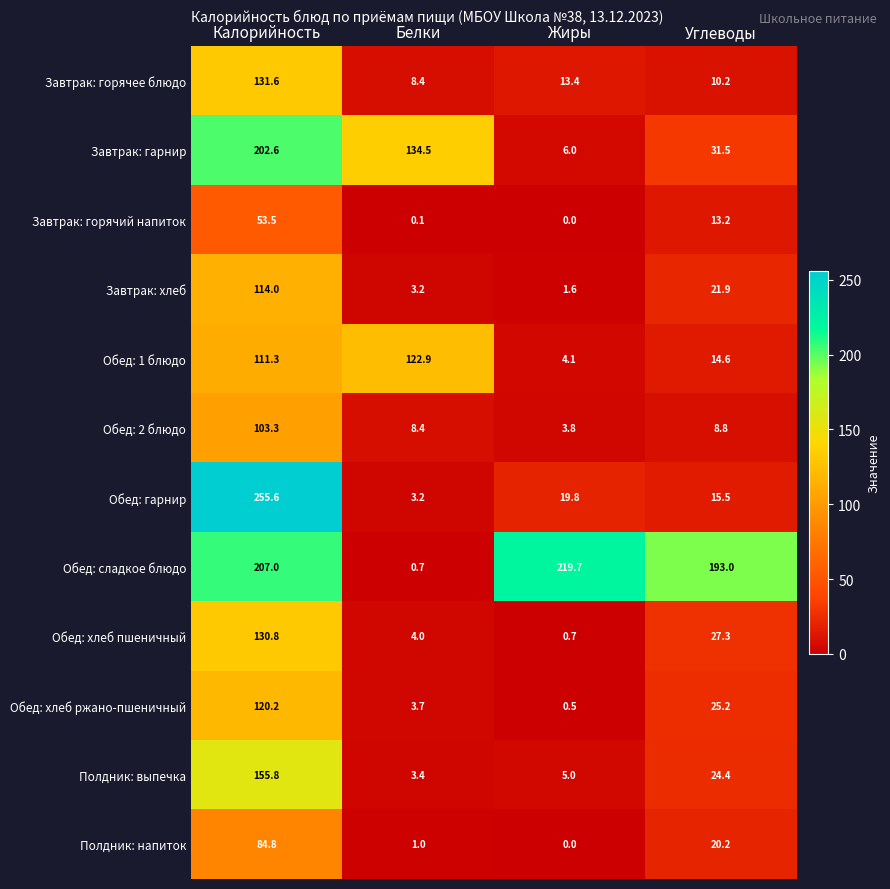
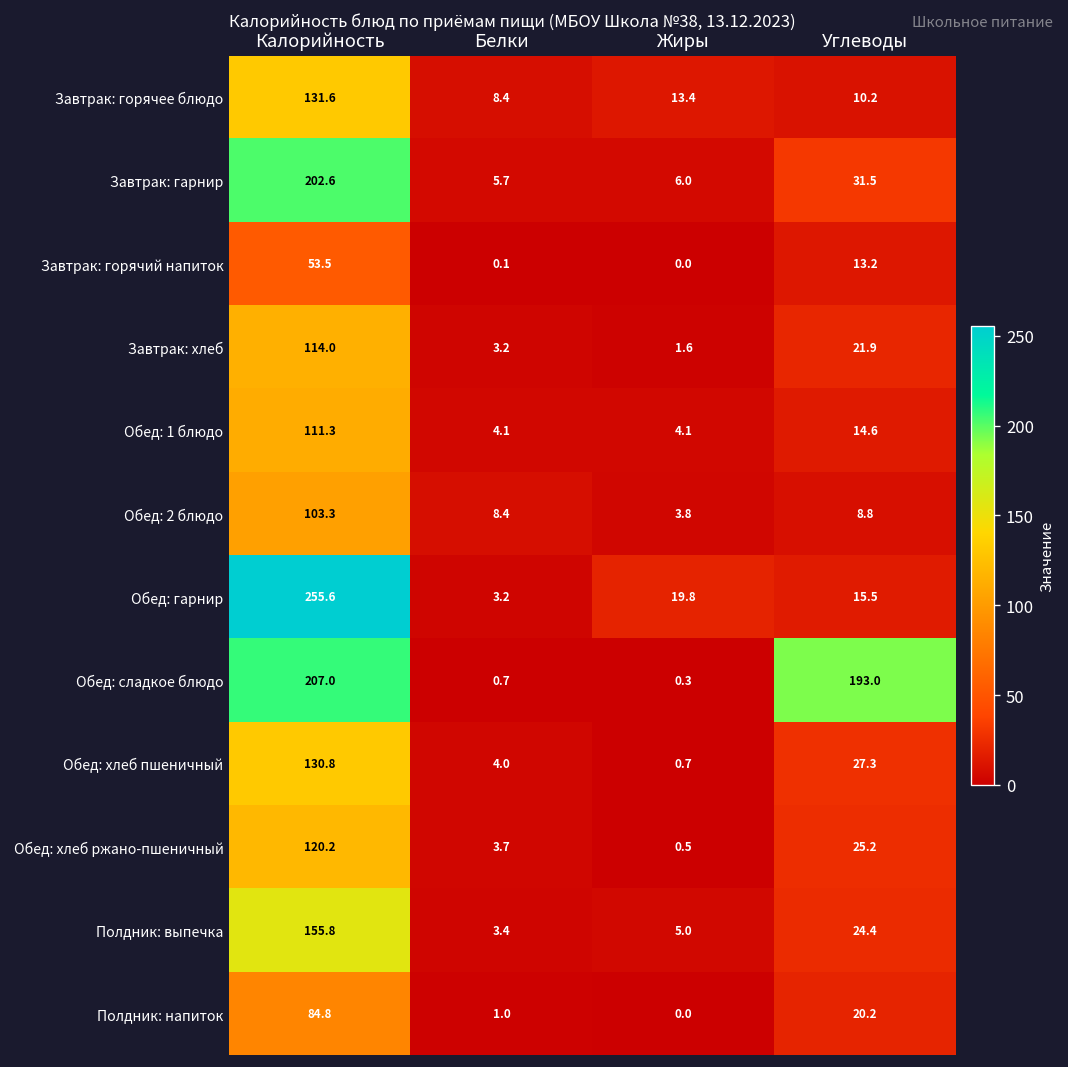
  {
    "Завтрак: горячее блюдо": {
      "Калорийность": 131.6,
      "Белки": 8.4,
      "Жиры": 13.4,
      "Углеводы": 10.2
    },
    "Завтрак: гарнир": {
      "Калорийность": 202.6,
-     "Белки": 134.5,
+     "Белки": 5.7,
      "Жиры": 6.0,
      "Углеводы": 31.5
    },
    "Завтрак: горячий напиток": {
      "Калорийность": 53.5,
      "Белки": 0.1,
      "Жиры": 0.0,
      "Углеводы": 13.2
    },
    "Завтрак: хлеб": {
      "Калорийность": 114.0,
      "Белки": 3.2,
      "Жиры": 1.6,
      "Углеводы": 21.9
    },
    "Обед: 1 блюдо": {
      "Калорийность": 111.3,
-     "Белки": 122.9,
+     "Белки": 4.1,
      "Жиры": 4.1,
      "Углеводы": 14.6
    },
    "Обед: 2 блюдо": {
      "Калорийность": 103.3,
      "Белки": 8.4,
      "Жиры": 3.8,
      "Углеводы": 8.8
    },
    "Обед: гарнир": {
      "Калорийность": 255.6,
      "Белки": 3.2,
      "Жиры": 19.8,
      "Углеводы": 15.5
    },
    "Обед: сладкое блюдо": {
      "Калорийность": 207.0,
      "Белки": 0.7,
-     "Жиры": 219.7,
+     "Жиры": 0.3,
      "Углеводы": 193.0
    },
    "Обед: хлеб пшеничный": {
      "Калорийность": 130.8,
      "Белки": 4.0,
      "Жиры": 0.7,
      "Углеводы": 27.3
    },
    "Обед: хлеб ржано-пшеничный": {
      "Калорийность": 120.2,
      "Белки": 3.7,
      "Жиры": 0.5,
      "Углеводы": 25.2
    },
    "Полдник: выпечка": {
      "Калорийность": 155.8,
      "Белки": 3.4,
      "Жиры": 5.0,
      "Углеводы": 24.4
    },
    "Полдник: напиток": {
      "Калорийность": 84.8,
      "Белки": 1.0,
      "Жиры": 0.0,
      "Углеводы": 20.2
    }
  }
